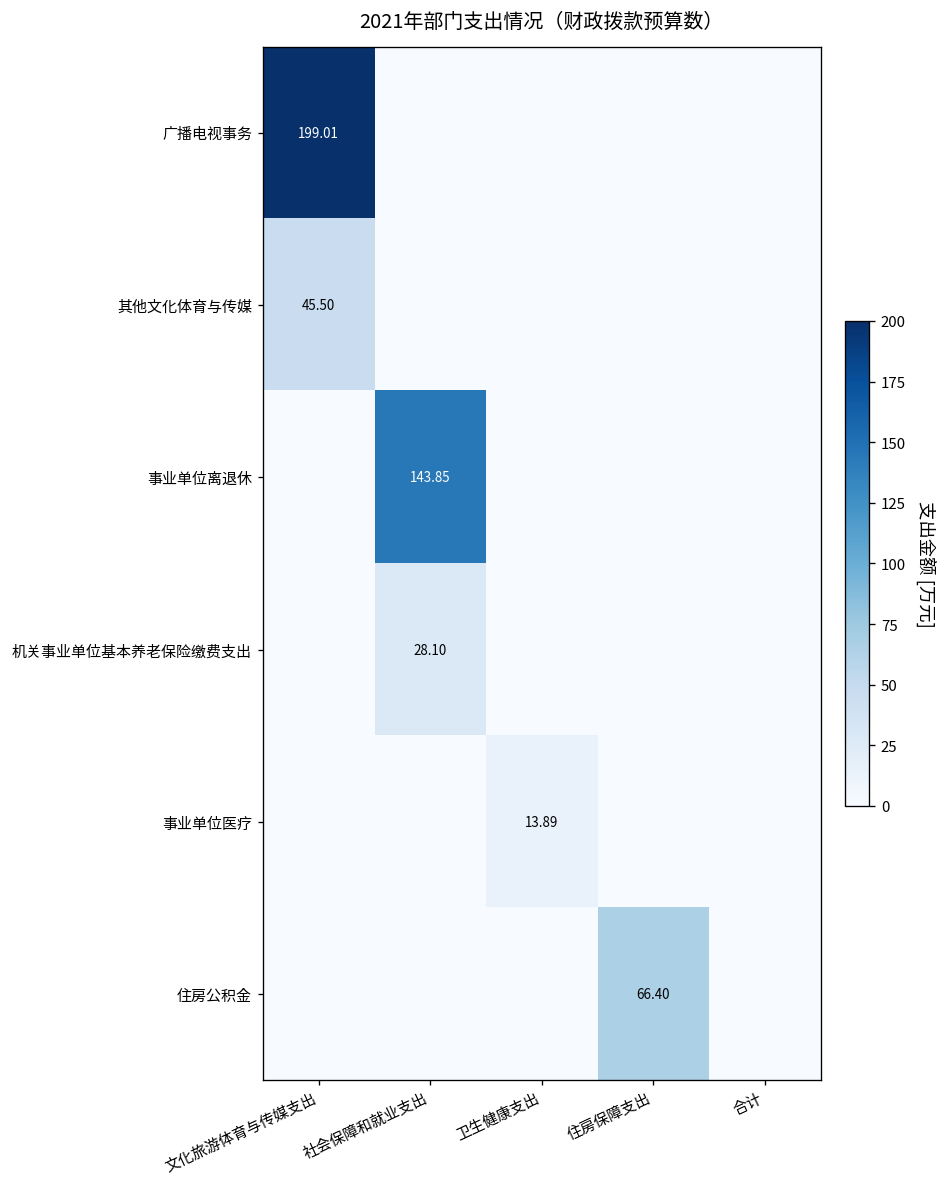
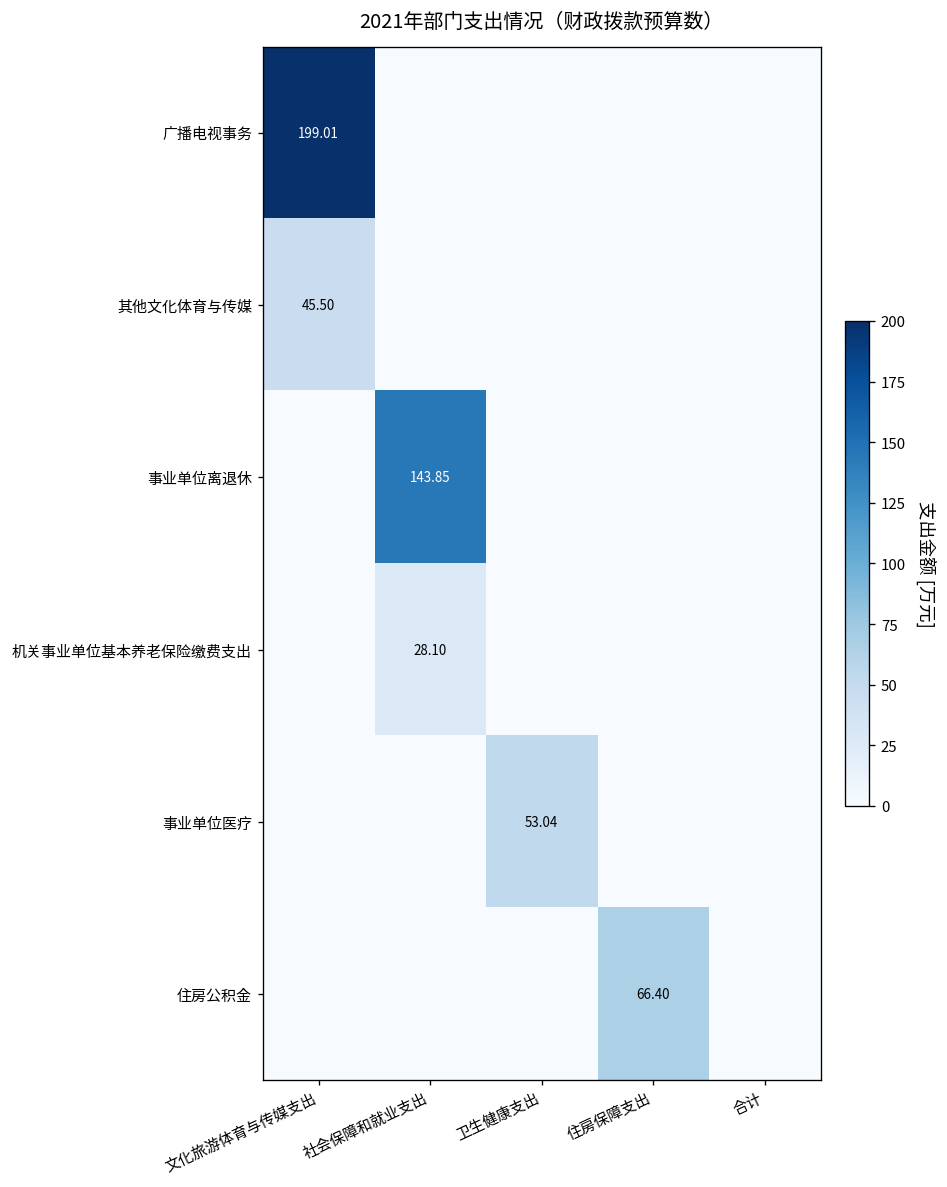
  {
    "广播电视事务": {
      "文化旅游体育与传媒支出": 199.01
    },
    "其他文化体育与传媒": {
      "文化旅游体育与传媒支出": 45.50
    },
    "事业单位离退休": {
      "社会保障和就业支出": 143.85
    },
    "机关事业单位基本养老保险缴费支出": {
      "社会保障和就业支出": 28.10
    },
    "事业单位医疗": {
-     "卫生健康支出": 13.89
+     "卫生健康支出": 53.04
    },
    "住房公积金": {
      "住房保障支出": 66.40
    }
  }
